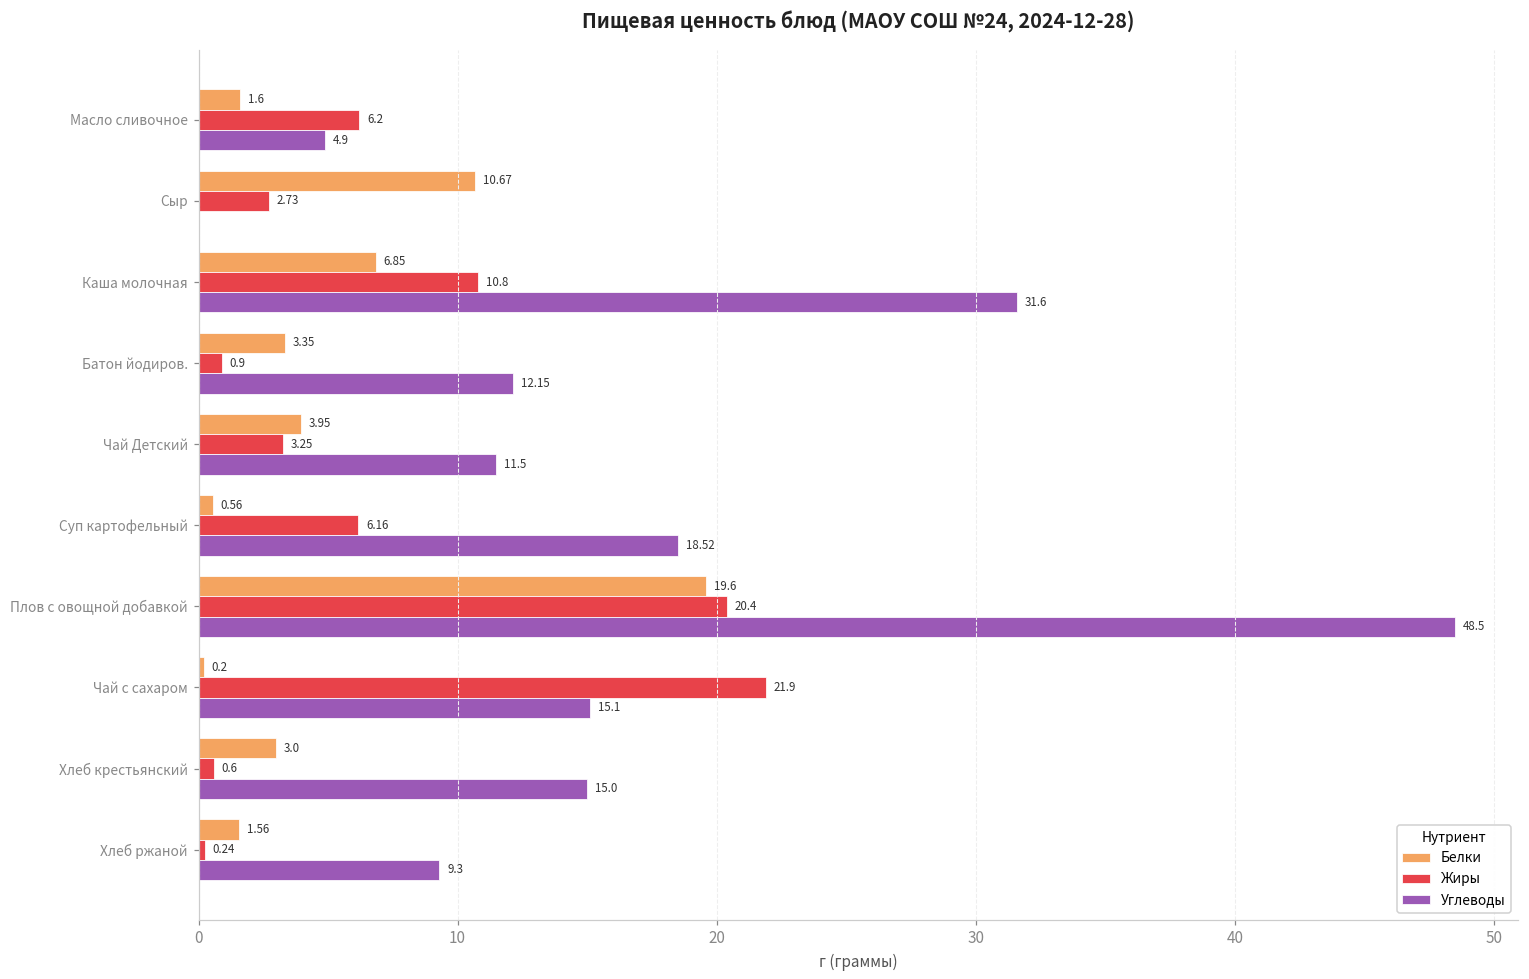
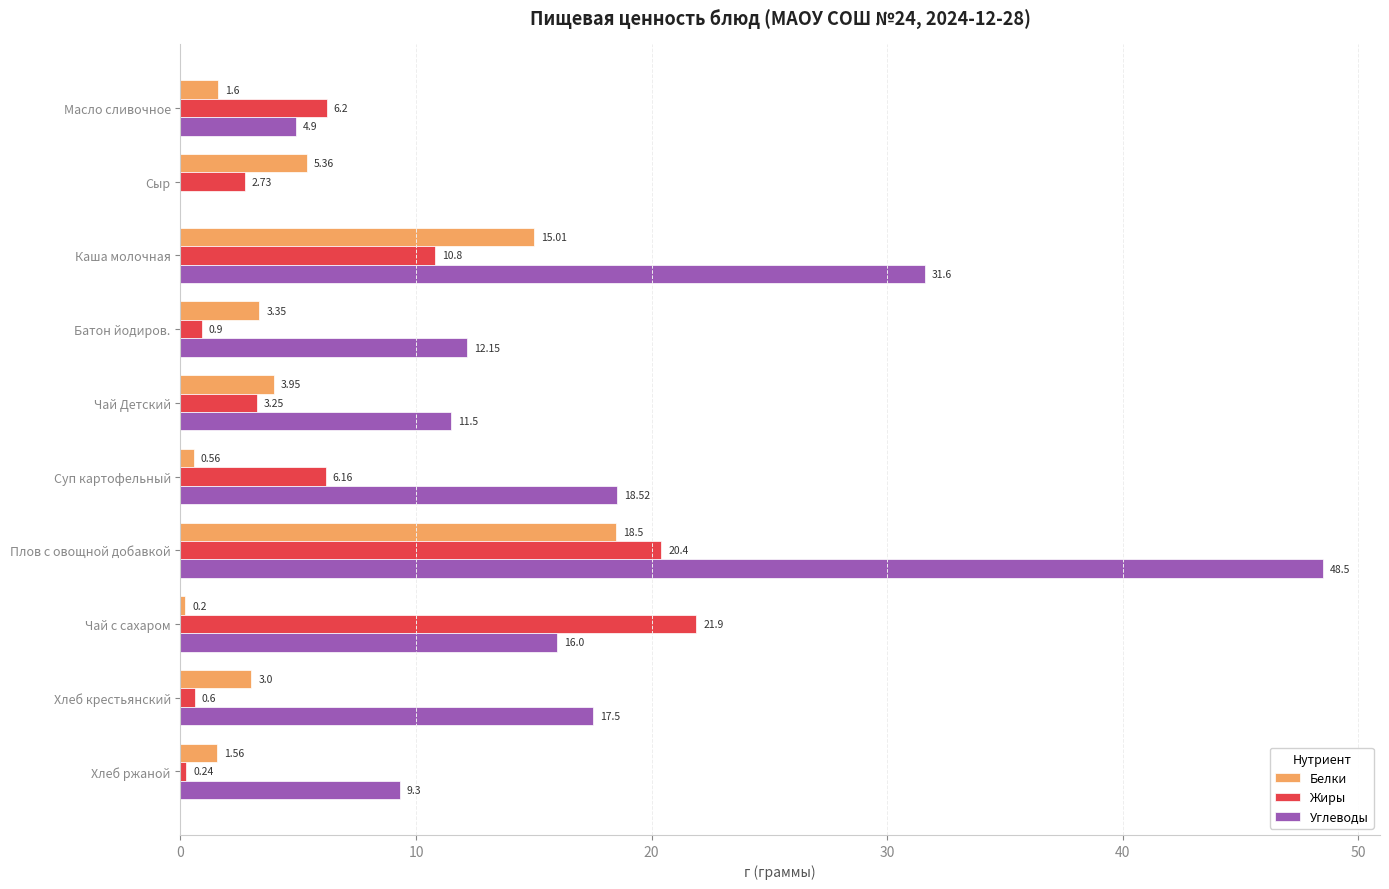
  {
    "Белки": {
      "Масло сливочное": 1.6,
-     "Сыр": 10.67,
-     "Каша молочная": 6.85,
+     "Сыр": 5.36,
+     "Каша молочная": 15.01,
      "Батон йодиров.": 3.35,
      "Чай Детский": 3.95,
      "Суп картофельный": 0.56,
-     "Плов с овощной добавкой": 19.6,
+     "Плов с овощной добавкой": 18.5,
      "Чай с сахаром": 0.2,
      "Хлеб крестьянский": 3.0,
      "Хлеб ржаной": 1.56
    },
    "Жиры": {
      "Масло сливочное": 6.2,
      "Сыр": 2.73,
      "Каша молочная": 10.8,
      "Батон йодиров.": 0.9,
      "Чай Детский": 3.25,
      "Суп картофельный": 6.16,
      "Плов с овощной добавкой": 20.4,
      "Чай с сахаром": 21.9,
      "Хлеб крестьянский": 0.6,
      "Хлеб ржаной": 0.24
    },
    "Углеводы": {
      "Масло сливочное": 4.9,
      "Каша молочная": 31.6,
      "Батон йодиров.": 12.15,
      "Чай Детский": 11.5,
      "Суп картофельный": 18.52,
      "Плов с овощной добавкой": 48.5,
-     "Чай с сахаром": 15.1,
-     "Хлеб крестьянский": 15.0,
+     "Чай с сахаром": 16.0,
+     "Хлеб крестьянский": 17.5,
      "Хлеб ржаной": 9.3
    }
  }
